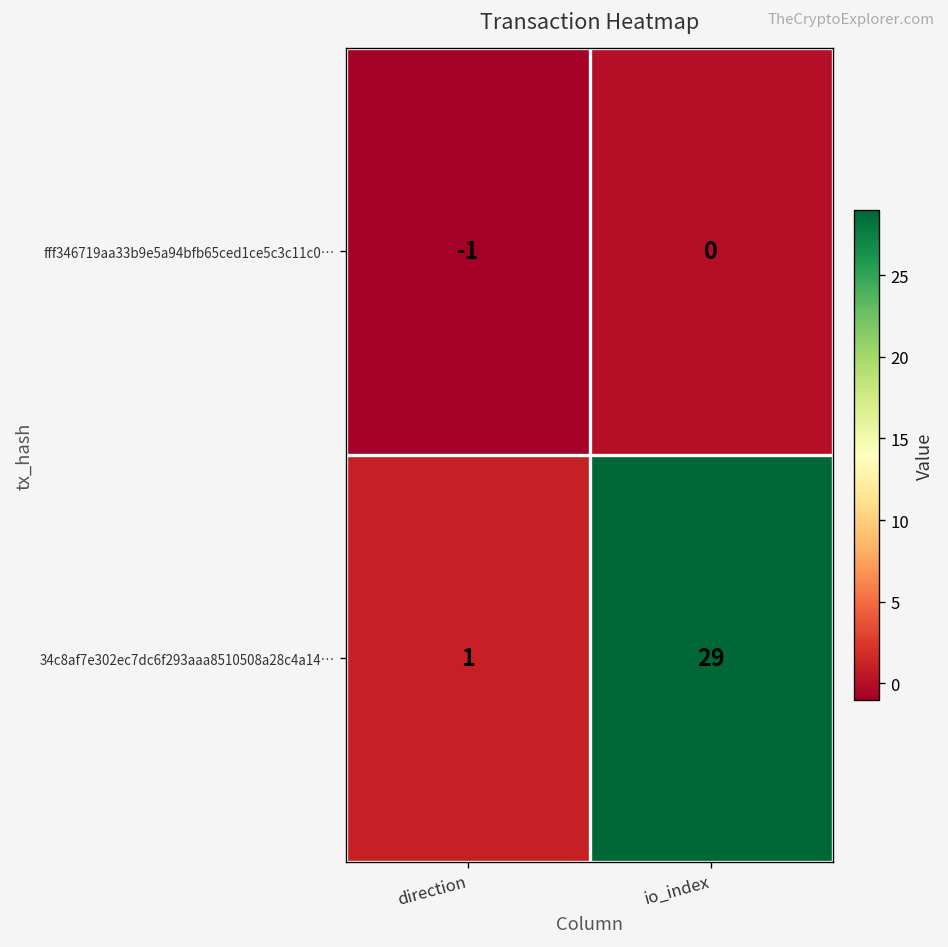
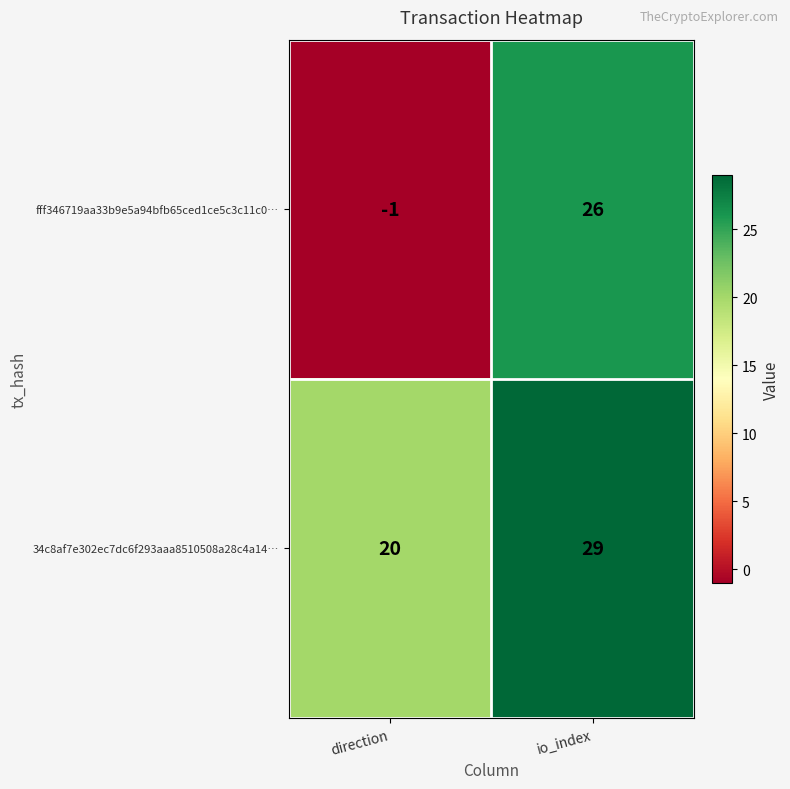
  {
    "fff346719aa33b9e5a94bfb65ced1ce5c3c11c0…": {
      "direction": -1,
-     "io_index": 0
+     "io_index": 26
    },
    "34c8af7e302ec7dc6f293aaa8510508a28c4a14…": {
-     "direction": 1,
+     "direction": 20,
      "io_index": 29
    }
  }
